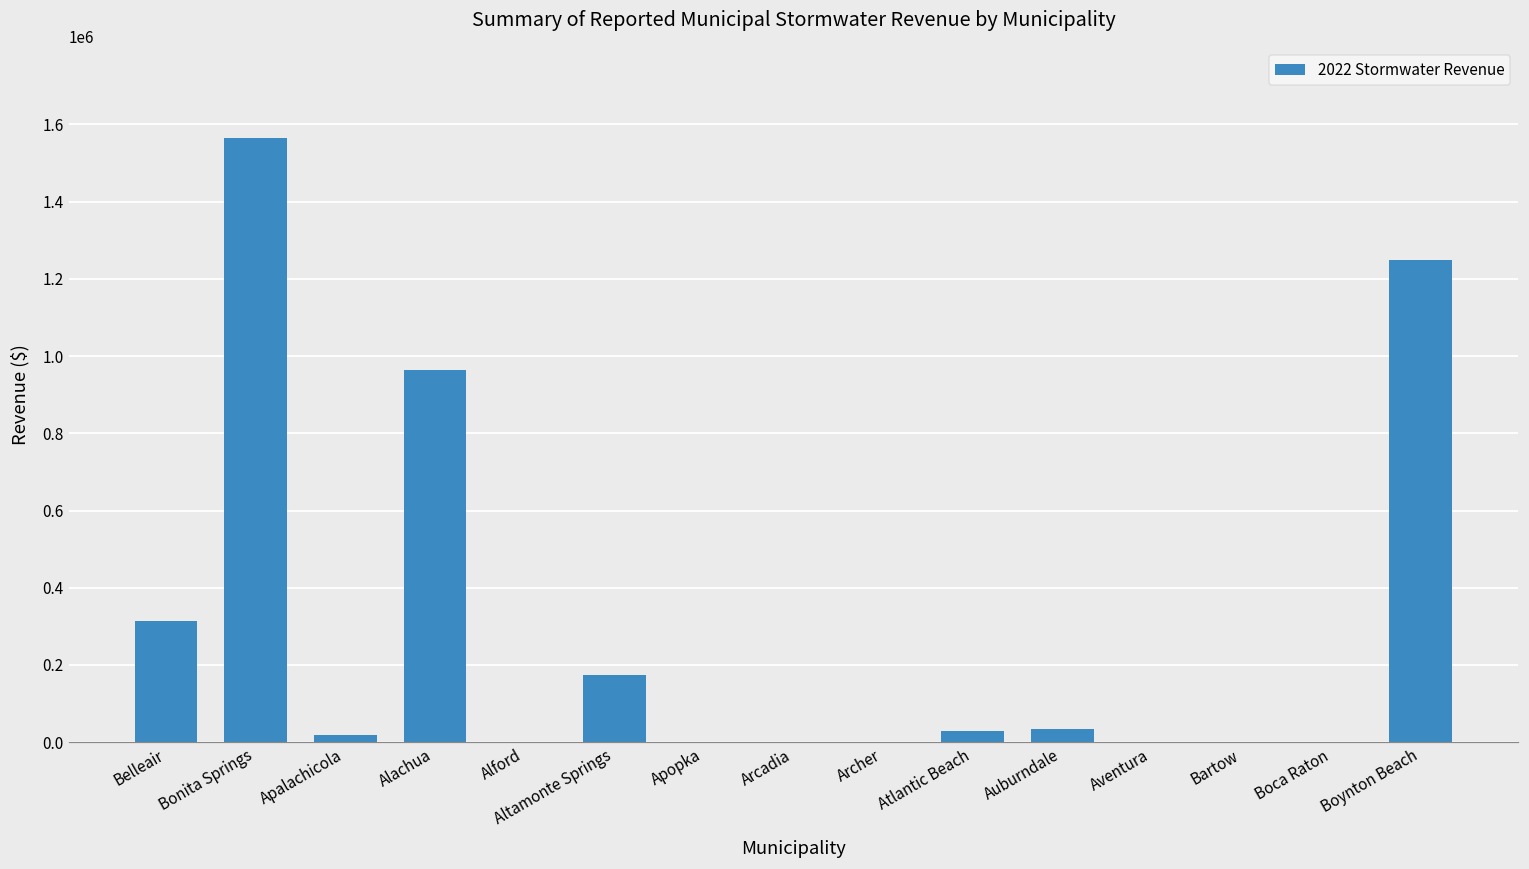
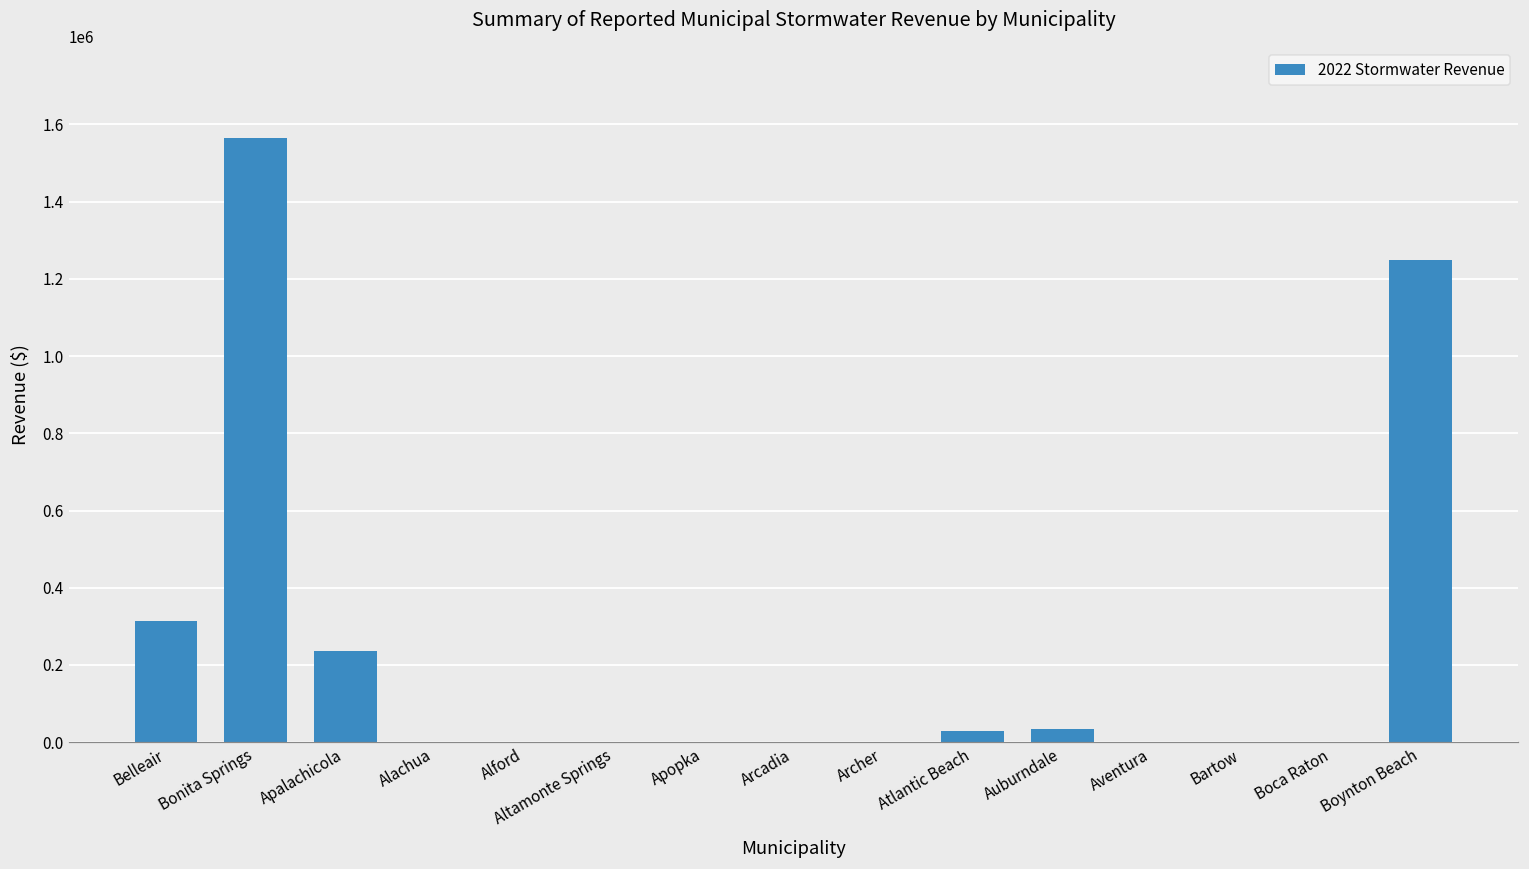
  {
    "Belleair": 310000,
    "Bonita Springs": 1560000,
-   "Apalachicola": 20000,
-   "Alachua": 960000,
+   "Apalachicola": 240000,
+   "Alachua": 0,
    "Alford": 0,
-   "Altamonte Springs": 170000,
+   "Altamonte Springs": 0,
    "Apopka": 0,
    "Arcadia": 0,
    "Archer": 0,
    "Atlantic Beach": 30000,
    "Auburndale": 30000,
    "Aventura": 0,
    "Bartow": 0,
    "Boca Raton": 0,
    "Boynton Beach": 1250000
  }
